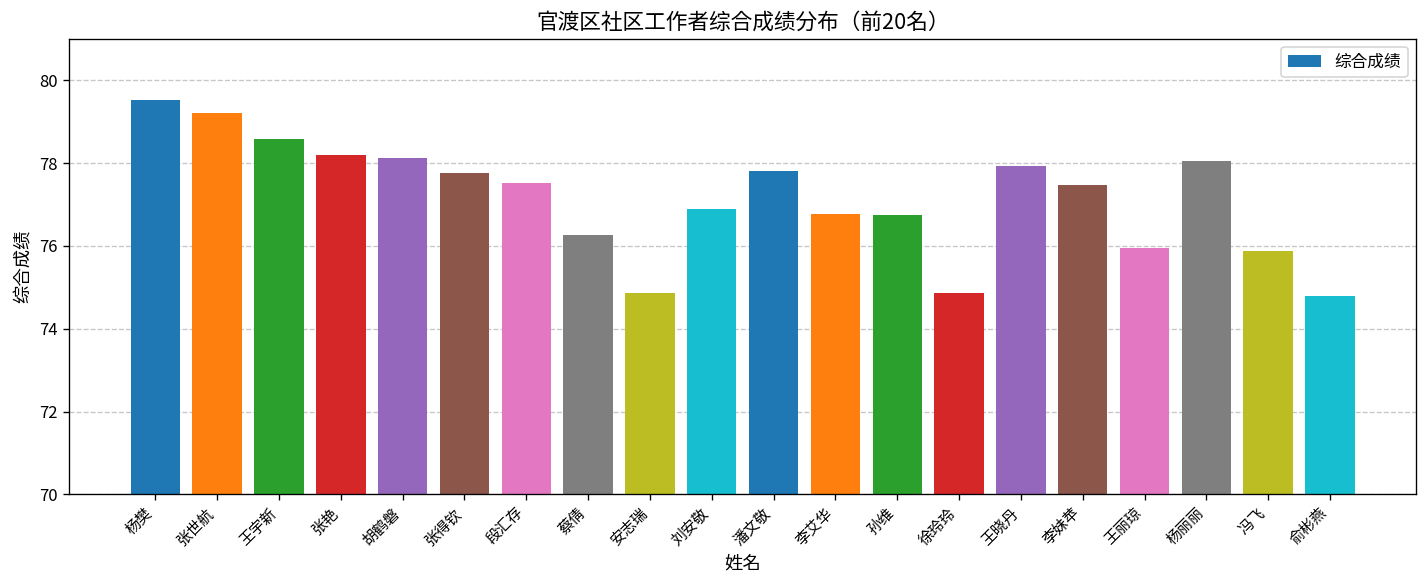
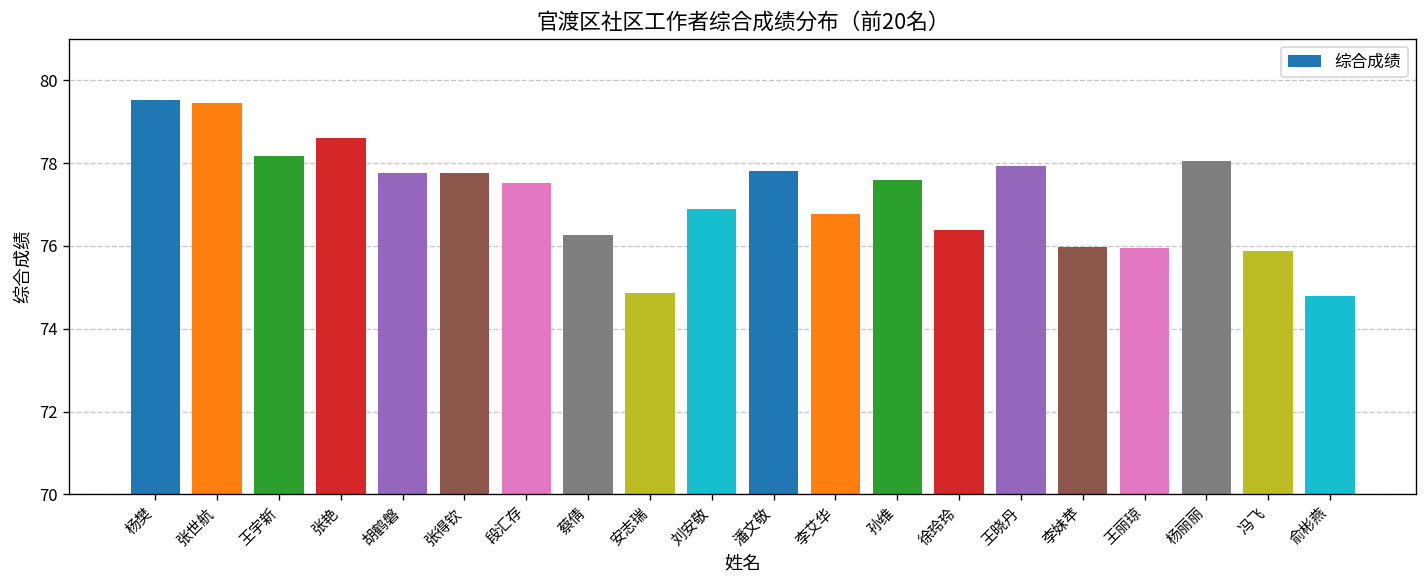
  {
    "杨樊": 79.5,
-   "张世航": 79.2,
-   "王宇新": 78.6,
-   "张艳": 78.2,
-   "胡鹤磐": 78.1,
+   "张世航": 79.5,
+   "王宇新": 78.2,
+   "张艳": 78.6,
+   "胡鹤磐": 77.8,
    "张得钦": 77.8,
    "段汇存": 77.5,
    "蔡倩": 76.3,
    "安志瑞": 74.9,
    "刘安敬": 76.9,
    "潘文敬": 77.8,
    "李艾华": 76.8,
-   "孙维": 76.8,
-   "徐玲玲": 74.9,
+   "孙维": 77.6,
+   "徐玲玲": 76.4,
    "王晓丹": 77.9,
-   "李妹苹": 77.5,
+   "李妹苹": 76.0,
    "王丽琼": 76.0,
    "杨丽丽": 78.1,
    "冯飞": 75.9,
    "俞彬燕": 74.8
  }
